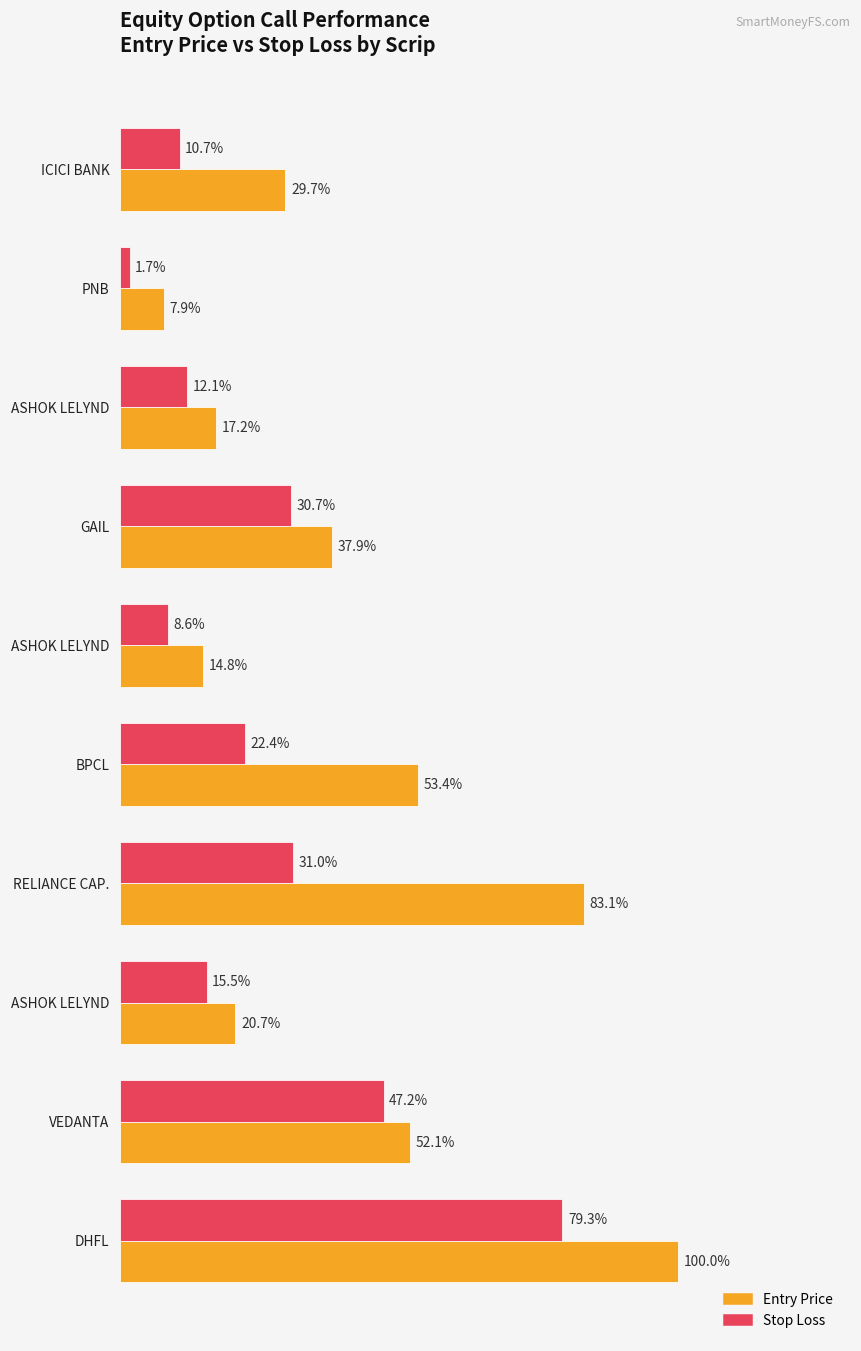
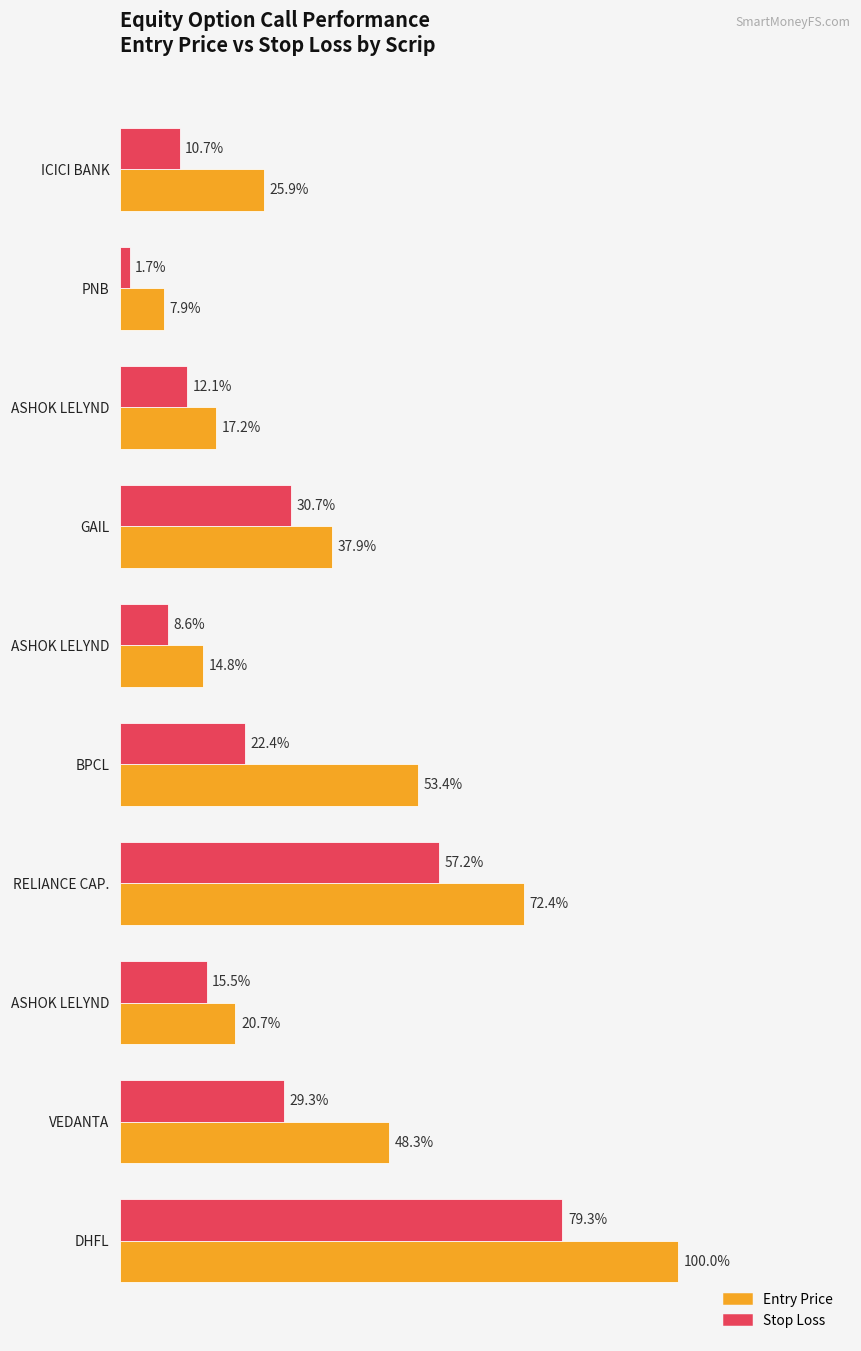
  {
    "Entry Price": {
-     "ICICI BANK": "29.7%",
+     "ICICI BANK": "25.9%",
      "PNB": "7.9%",
      "GAIL": "37.9%",
      "BPCL": "53.4%",
-     "RELIANCE CAP.": "83.1%",
-     "VEDANTA": "52.1%",
+     "RELIANCE CAP.": "72.4%",
+     "VEDANTA": "48.3%",
      "DHFL": "100.0%"
    },
    "Stop Loss": {
      "ICICI BANK": "10.7%",
      "PNB": "1.7%",
      "GAIL": "30.7%",
      "BPCL": "22.4%",
-     "RELIANCE CAP.": "31.0%",
-     "VEDANTA": "47.2%",
+     "RELIANCE CAP.": "57.2%",
+     "VEDANTA": "29.3%",
      "DHFL": "79.3%"
    }
  }
